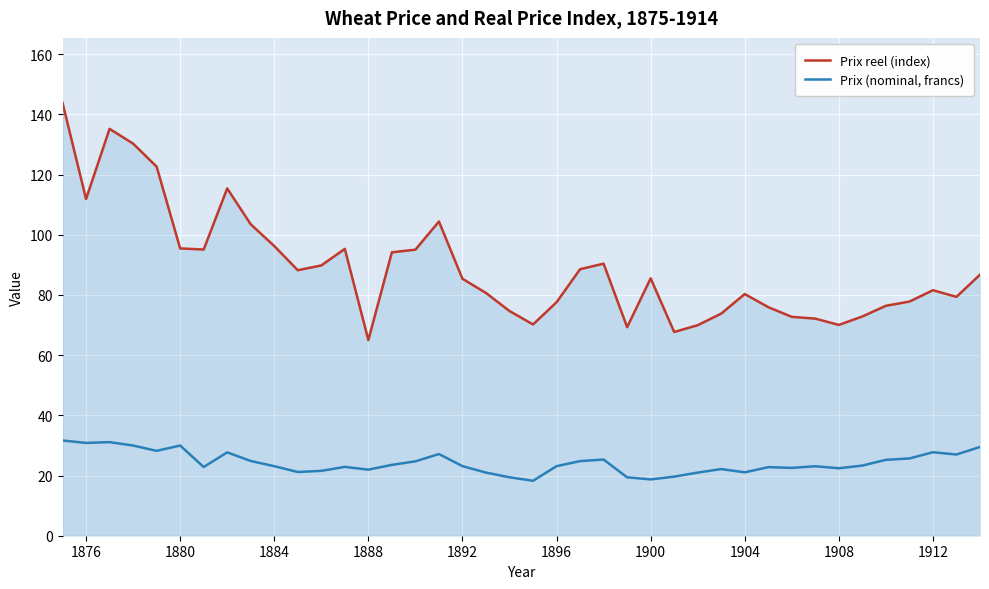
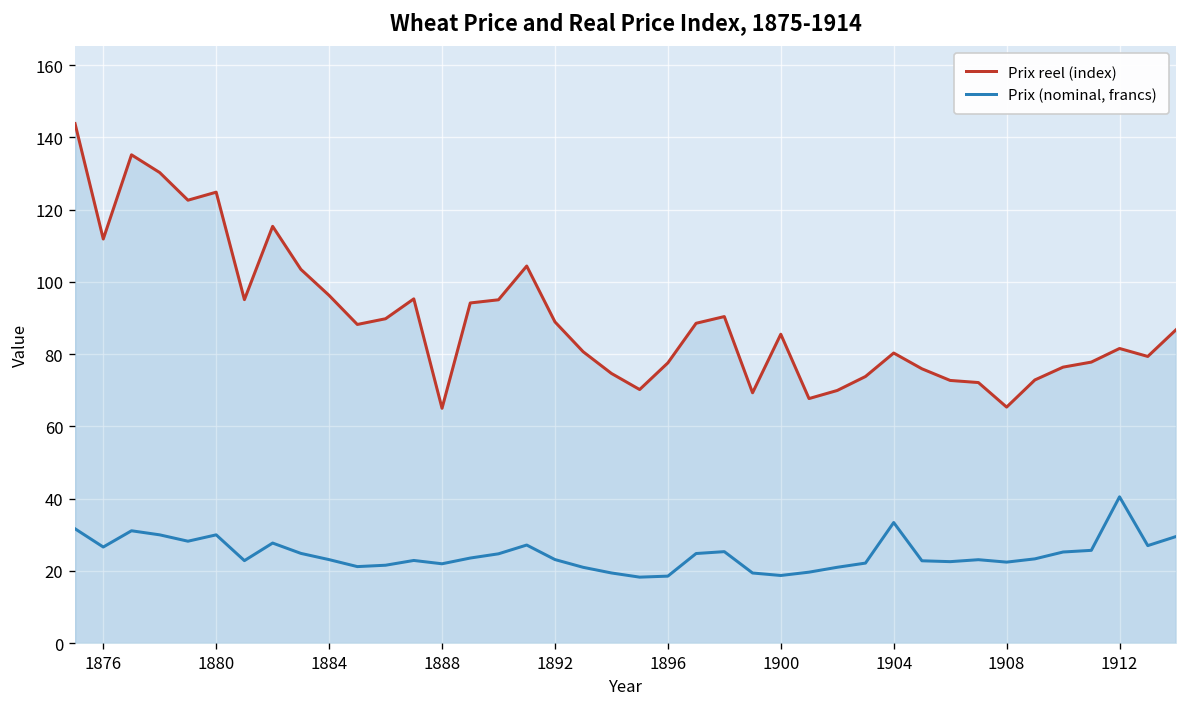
  {
    "Prix reel (index)": {
      "1876": 112,
-     "1880": 95,
+     "1880": 125,
      "1884": 96,
      "1888": 65,
-     "1892": 85,
+     "1892": 89,
      "1896": 78,
      "1900": 86,
      "1904": 80,
-     "1908": 70,
+     "1908": 65,
      "1912": 82
    },
    "Prix (nominal, francs)": {
-     "1876": 31,
+     "1876": 27,
      "1880": 30,
      "1884": 23,
      "1888": 22,
      "1892": 23,
-     "1896": 23,
+     "1896": 19,
      "1900": 19,
-     "1904": 21,
+     "1904": 33,
      "1908": 22,
-     "1912": 28
+     "1912": 40
    }
  }
